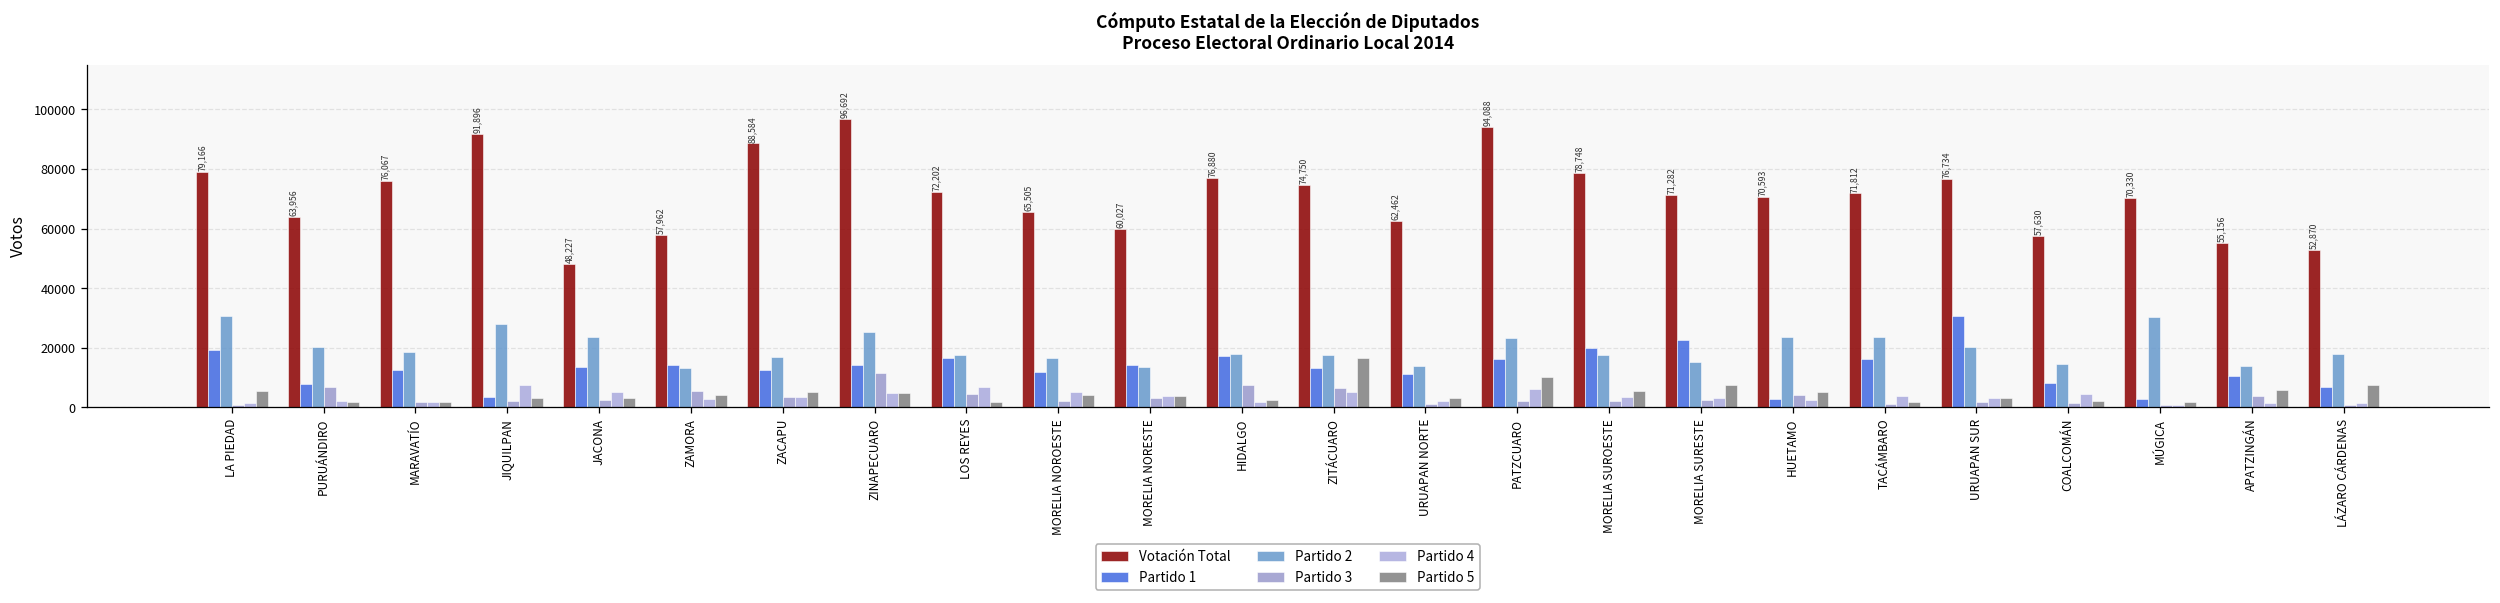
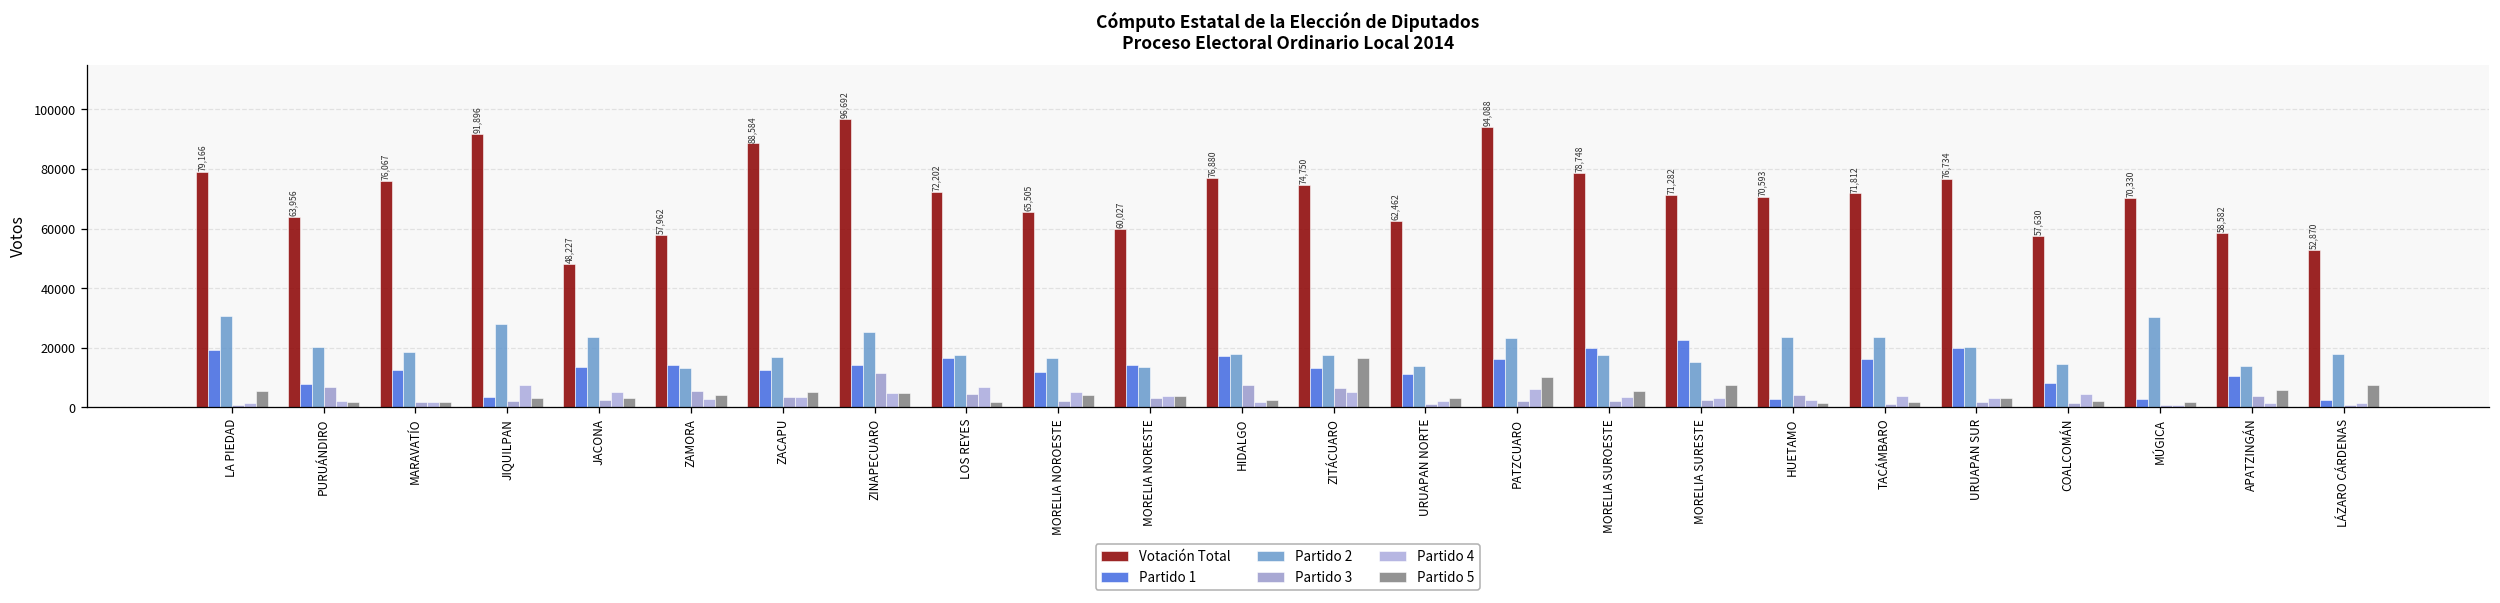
  {
    "Votación Total": {
      "LA PIEDAD": "79,166",
      "PURUÁNDIRO": "63,956",
      "MARAVATÍO": "76,067",
      "JIQUILPAN": "91,896",
      "JACONA": "48,227",
      "ZAMORA": "57,962",
      "ZACAPU": "88,584",
      "ZINAPECUARO": "96,692",
      "LOS REYES": "72,202",
      "MORELIA NOROESTE": "65,505",
      "MORELIA NORESTE": "60,027",
      "HIDALGO": "76,880",
      "ZITÁCUARO": "74,750",
      "URUAPAN NORTE": "62,462",
      "PATZCUARO": "94,088",
      "MORELIA SUROESTE": "78,748",
      "MORELIA SURESTE": "71,282",
      "HUETAMO": "70,593",
      "TACÁMBARO": "71,812",
      "URUAPAN SUR": "76,734",
      "COALCOMÁN": "57,630",
      "MÚGICA": "70,330",
-     "APATZINGÁN": "55,156",
+     "APATZINGÁN": "58,582",
      "LÁZARO CÁRDENAS": "52,870"
    },
    "Partido 1": {
      "LA PIEDAD": "19000",
      "PURUÁNDIRO": "8000",
      "MARAVATÍO": "12000",
      "JIQUILPAN": "3000",
      "JACONA": "14000",
      "ZAMORA": "14000",
      "ZACAPU": "13000",
      "ZINAPECUARO": "14000",
      "LOS REYES": "17000",
      "MORELIA NOROESTE": "12000",
      "MORELIA NORESTE": "14000",
      "HIDALGO": "17000",
      "ZITÁCUARO": "13000",
      "URUAPAN NORTE": "11000",
      "PATZCUARO": "16000",
      "MORELIA SUROESTE": "20000",
      "MORELIA SURESTE": "23000",
      "HUETAMO": "3000",
      "TACÁMBARO": "16000",
-     "URUAPAN SUR": "31000",
+     "URUAPAN SUR": "20000",
      "COALCOMÁN": "8000",
      "MÚGICA": "3000",
      "APATZINGÁN": "10000",
-     "LÁZARO CÁRDENAS": "7000"
+     "LÁZARO CÁRDENAS": "2000"
    },
    "Partido 5": {
      "LA PIEDAD": "5000",
      "PURUÁNDIRO": "2000",
      "MARAVATÍO": "2000",
      "JIQUILPAN": "3000",
      "JACONA": "3000",
      "ZAMORA": "4000",
      "ZACAPU": "5000",
      "ZINAPECUARO": "5000",
      "LOS REYES": "2000",
      "MORELIA NOROESTE": "4000",
      "MORELIA NORESTE": "4000",
      "HIDALGO": "3000",
      "ZITÁCUARO": "17000",
      "URUAPAN NORTE": "3000",
      "PATZCUARO": "10000",
      "MORELIA SUROESTE": "5000",
      "MORELIA SURESTE": "7000",
-     "HUETAMO": "5000",
+     "HUETAMO": "1000",
      "TACÁMBARO": "2000",
      "URUAPAN SUR": "3000",
      "COALCOMÁN": "2000",
      "MÚGICA": "2000",
      "APATZINGÁN": "6000",
      "LÁZARO CÁRDENAS": "8000"
    }
  }
